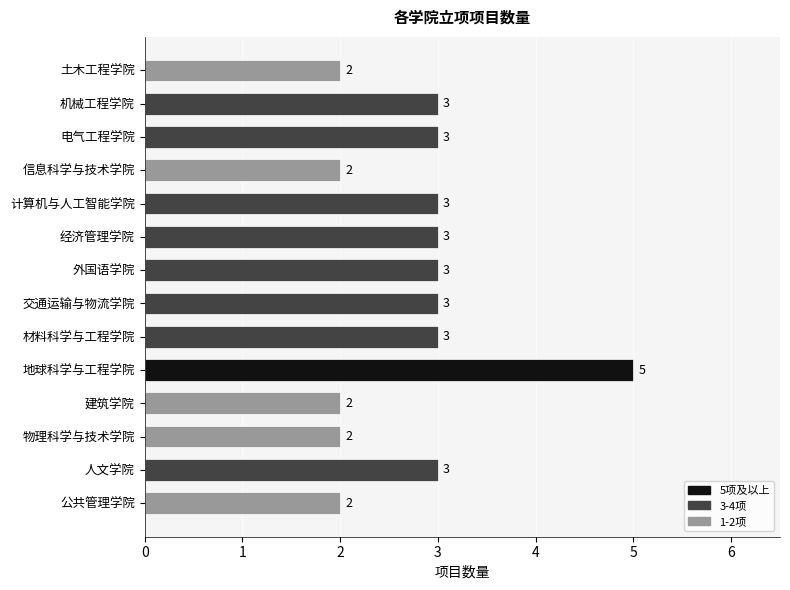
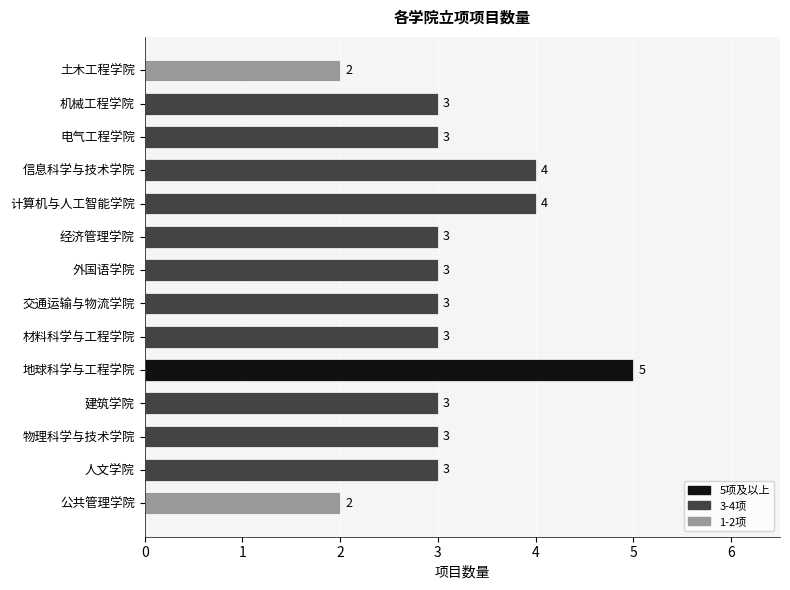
  {
    "土木工程学院": 2,
    "机械工程学院": 3,
    "电气工程学院": 3,
-   "信息科学与技术学院": 2,
-   "计算机与人工智能学院": 3,
+   "信息科学与技术学院": 4,
+   "计算机与人工智能学院": 4,
    "经济管理学院": 3,
    "外国语学院": 3,
    "交通运输与物流学院": 3,
    "材料科学与工程学院": 3,
    "地球科学与工程学院": 5,
-   "建筑学院": 2,
-   "物理科学与技术学院": 2,
+   "建筑学院": 3,
+   "物理科学与技术学院": 3,
    "人文学院": 3,
    "公共管理学院": 2
  }
